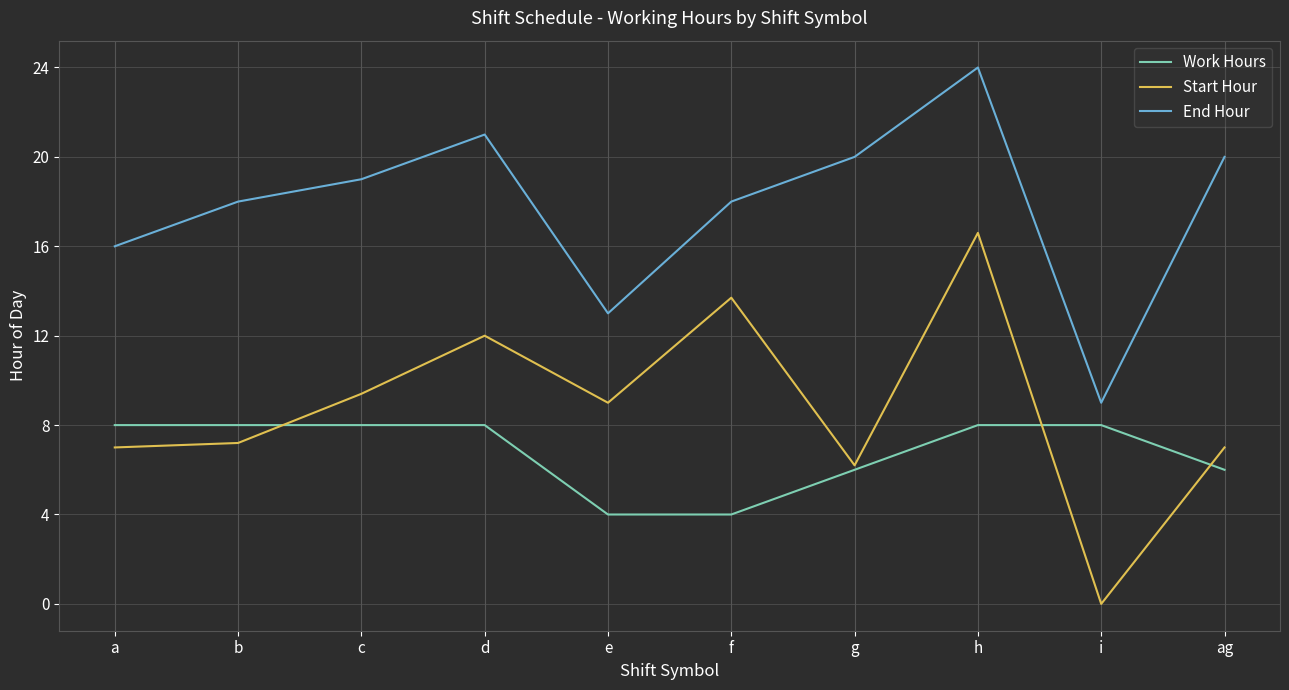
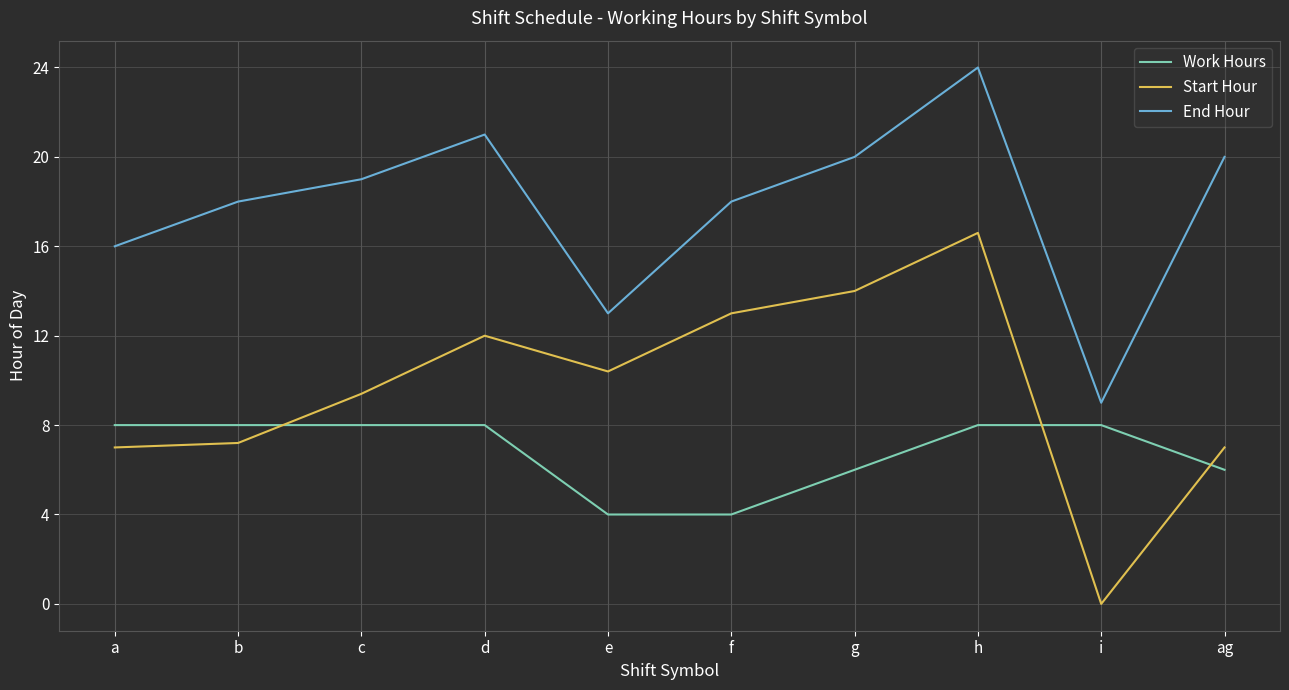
  {
    "Start Hour": {
      "a": 7.0,
      "b": 7.2,
      "c": 9.4,
      "d": 12.0,
-     "e": 9.0,
-     "f": 13.7,
-     "g": 6.2,
+     "e": 10.4,
+     "f": 13.0,
+     "g": 14.0,
      "h": 16.6,
      "i": 0.0,
      "ag": 7.0
    }
  }
